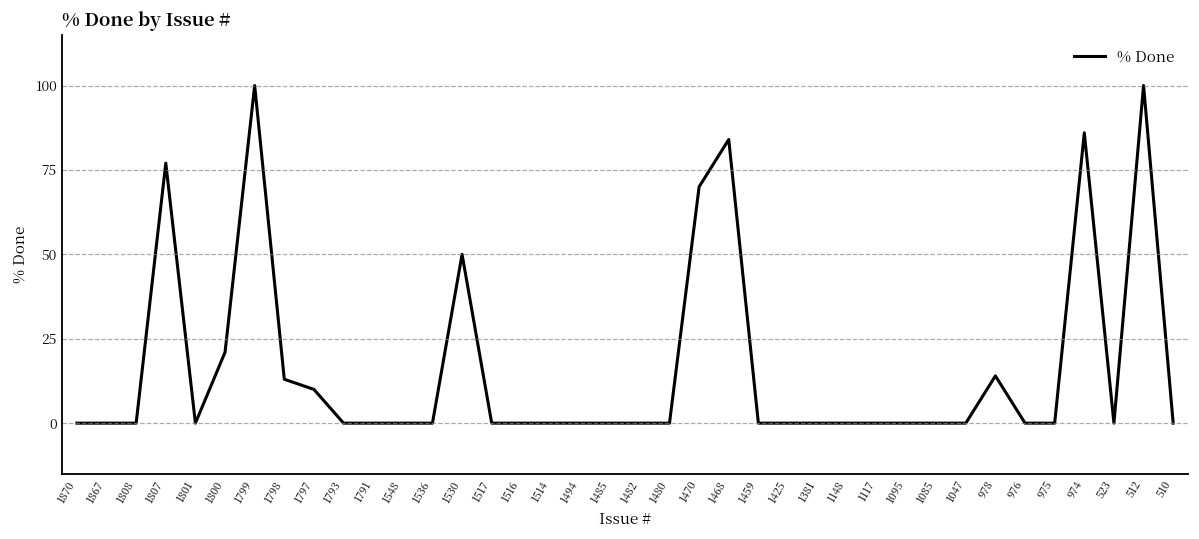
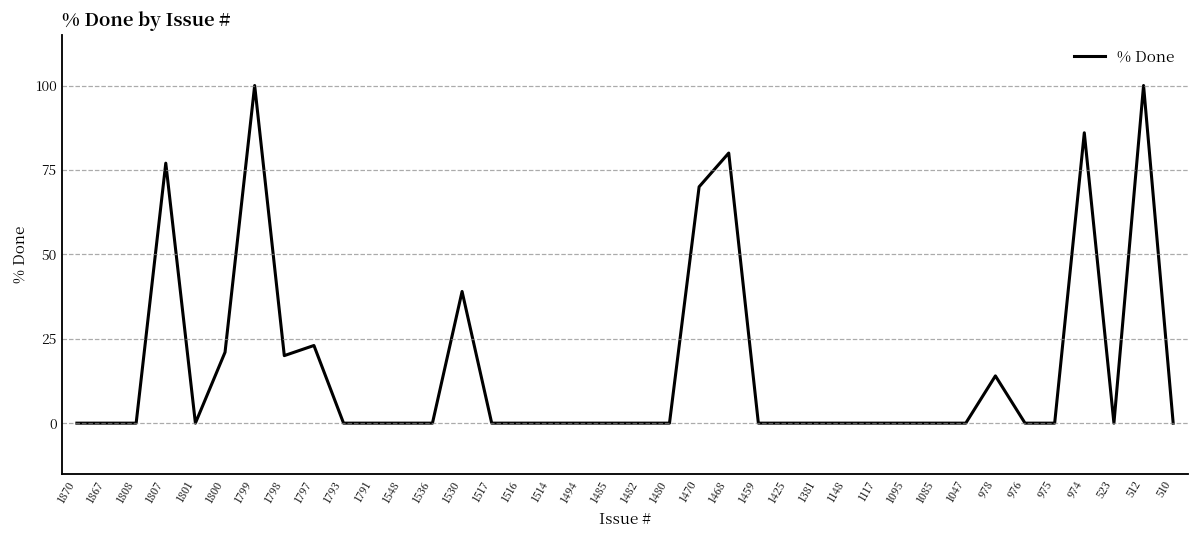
  {
    "1870": 0,
    "1867": 0,
    "1808": 0,
    "1807": 77,
    "1801": 0,
    "1800": 21,
    "1799": 100,
-   "1798": 13,
-   "1797": 10,
+   "1798": 20,
+   "1797": 23,
    "1793": 0,
    "1791": 0,
    "1548": 0,
    "1536": 0,
-   "1530": 50,
+   "1530": 39,
    "1517": 0,
    "1516": 0,
    "1514": 0,
    "1494": 0,
    "1485": 0,
    "1482": 0,
    "1480": 0,
    "1470": 70,
-   "1468": 84,
+   "1468": 80,
    "1459": 0,
    "1425": 0,
    "1381": 0,
    "1148": 0,
    "1117": 0,
    "1095": 0,
    "1085": 0,
    "1047": 0,
    "978": 14,
    "976": 0,
    "975": 0,
    "974": 86,
    "523": 0,
    "512": 100,
    "510": 0
  }
